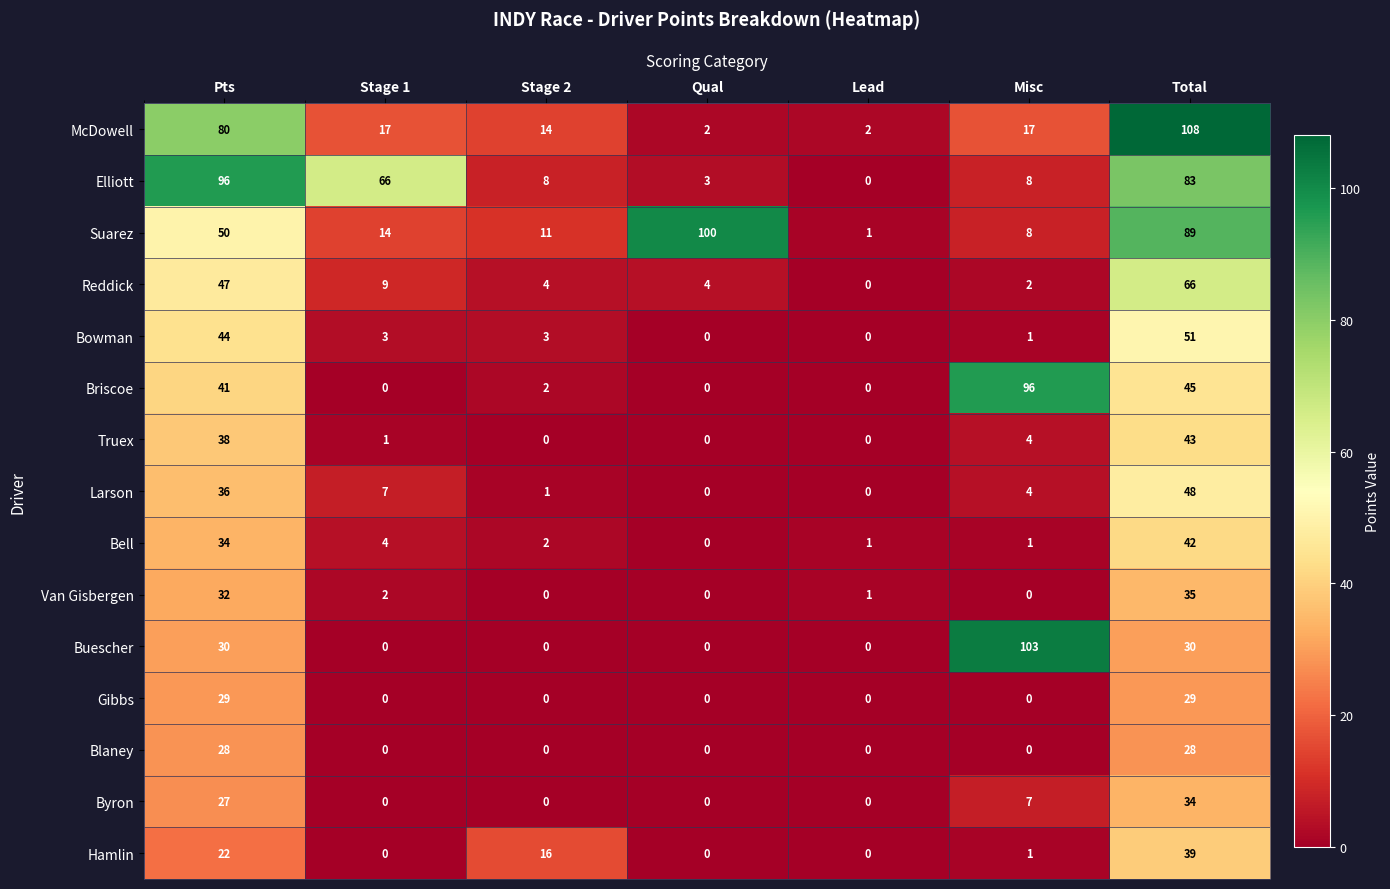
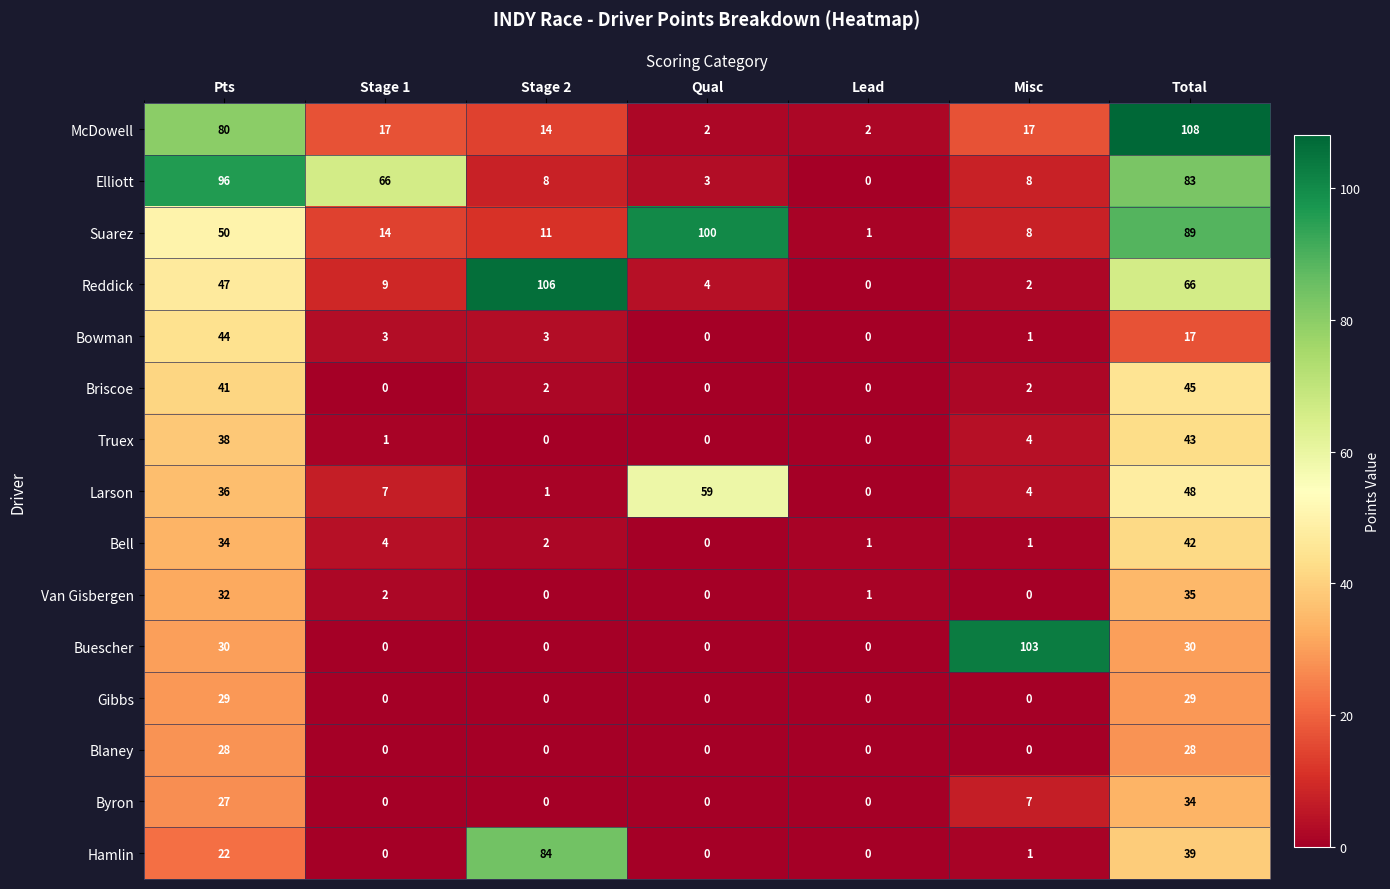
  {
    "McDowell": {
      "Pts": 80,
      "Stage 1": 17,
      "Stage 2": 14,
      "Qual": 2,
      "Lead": 2,
      "Misc": 17,
      "Total": 108
    },
    "Elliott": {
      "Pts": 96,
      "Stage 1": 66,
      "Stage 2": 8,
      "Qual": 3,
      "Lead": 0,
      "Misc": 8,
      "Total": 83
    },
    "Suarez": {
      "Pts": 50,
      "Stage 1": 14,
      "Stage 2": 11,
      "Qual": 100,
      "Lead": 1,
      "Misc": 8,
      "Total": 89
    },
    "Reddick": {
      "Pts": 47,
      "Stage 1": 9,
-     "Stage 2": 4,
+     "Stage 2": 106,
      "Qual": 4,
      "Lead": 0,
      "Misc": 2,
      "Total": 66
    },
    "Bowman": {
      "Pts": 44,
      "Stage 1": 3,
      "Stage 2": 3,
      "Qual": 0,
      "Lead": 0,
      "Misc": 1,
-     "Total": 51
+     "Total": 17
    },
    "Briscoe": {
      "Pts": 41,
      "Stage 1": 0,
      "Stage 2": 2,
      "Qual": 0,
      "Lead": 0,
-     "Misc": 96,
+     "Misc": 2,
      "Total": 45
    },
    "Truex": {
      "Pts": 38,
      "Stage 1": 1,
      "Stage 2": 0,
      "Qual": 0,
      "Lead": 0,
      "Misc": 4,
      "Total": 43
    },
    "Larson": {
      "Pts": 36,
      "Stage 1": 7,
      "Stage 2": 1,
-     "Qual": 0,
+     "Qual": 59,
      "Lead": 0,
      "Misc": 4,
      "Total": 48
    },
    "Bell": {
      "Pts": 34,
      "Stage 1": 4,
      "Stage 2": 2,
      "Qual": 0,
      "Lead": 1,
      "Misc": 1,
      "Total": 42
    },
    "Van Gisbergen": {
      "Pts": 32,
      "Stage 1": 2,
      "Stage 2": 0,
      "Qual": 0,
      "Lead": 1,
      "Misc": 0,
      "Total": 35
    },
    "Buescher": {
      "Pts": 30,
      "Stage 1": 0,
      "Stage 2": 0,
      "Qual": 0,
      "Lead": 0,
      "Misc": 103,
      "Total": 30
    },
    "Gibbs": {
      "Pts": 29,
      "Stage 1": 0,
      "Stage 2": 0,
      "Qual": 0,
      "Lead": 0,
      "Misc": 0,
      "Total": 29
    },
    "Blaney": {
      "Pts": 28,
      "Stage 1": 0,
      "Stage 2": 0,
      "Qual": 0,
      "Lead": 0,
      "Misc": 0,
      "Total": 28
    },
    "Byron": {
      "Pts": 27,
      "Stage 1": 0,
      "Stage 2": 0,
      "Qual": 0,
      "Lead": 0,
      "Misc": 7,
      "Total": 34
    },
    "Hamlin": {
      "Pts": 22,
      "Stage 1": 0,
-     "Stage 2": 16,
+     "Stage 2": 84,
      "Qual": 0,
      "Lead": 0,
      "Misc": 1,
      "Total": 39
    }
  }
